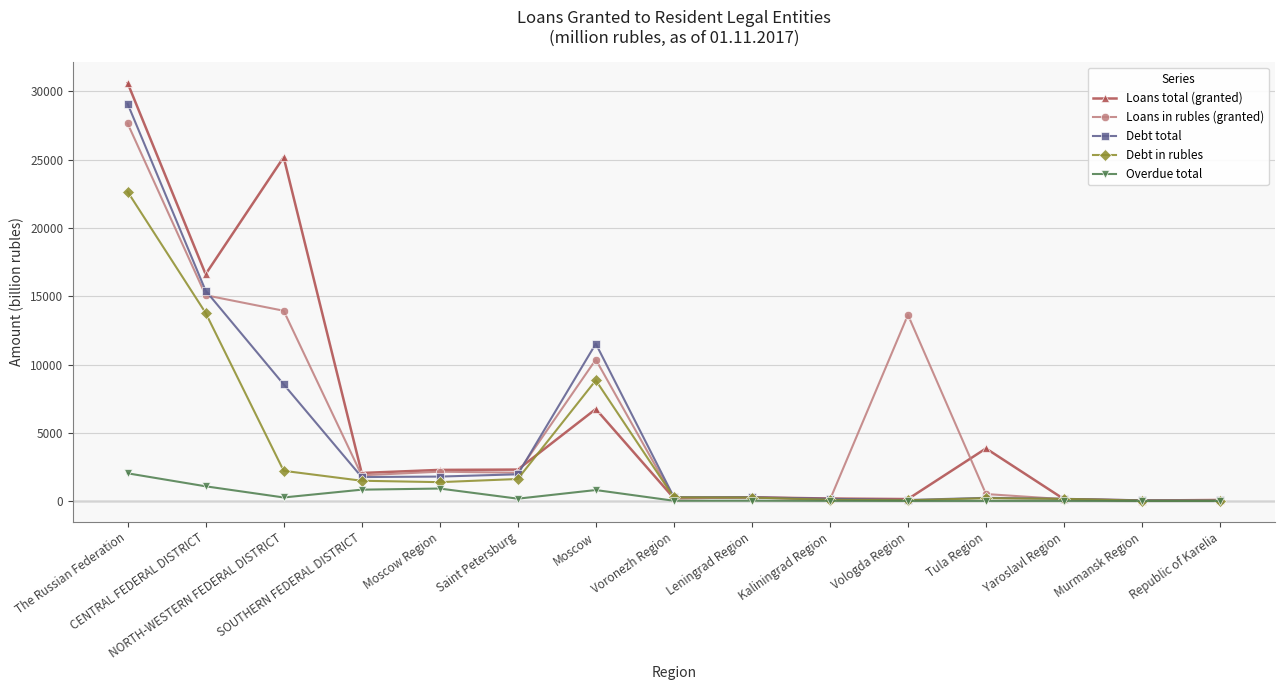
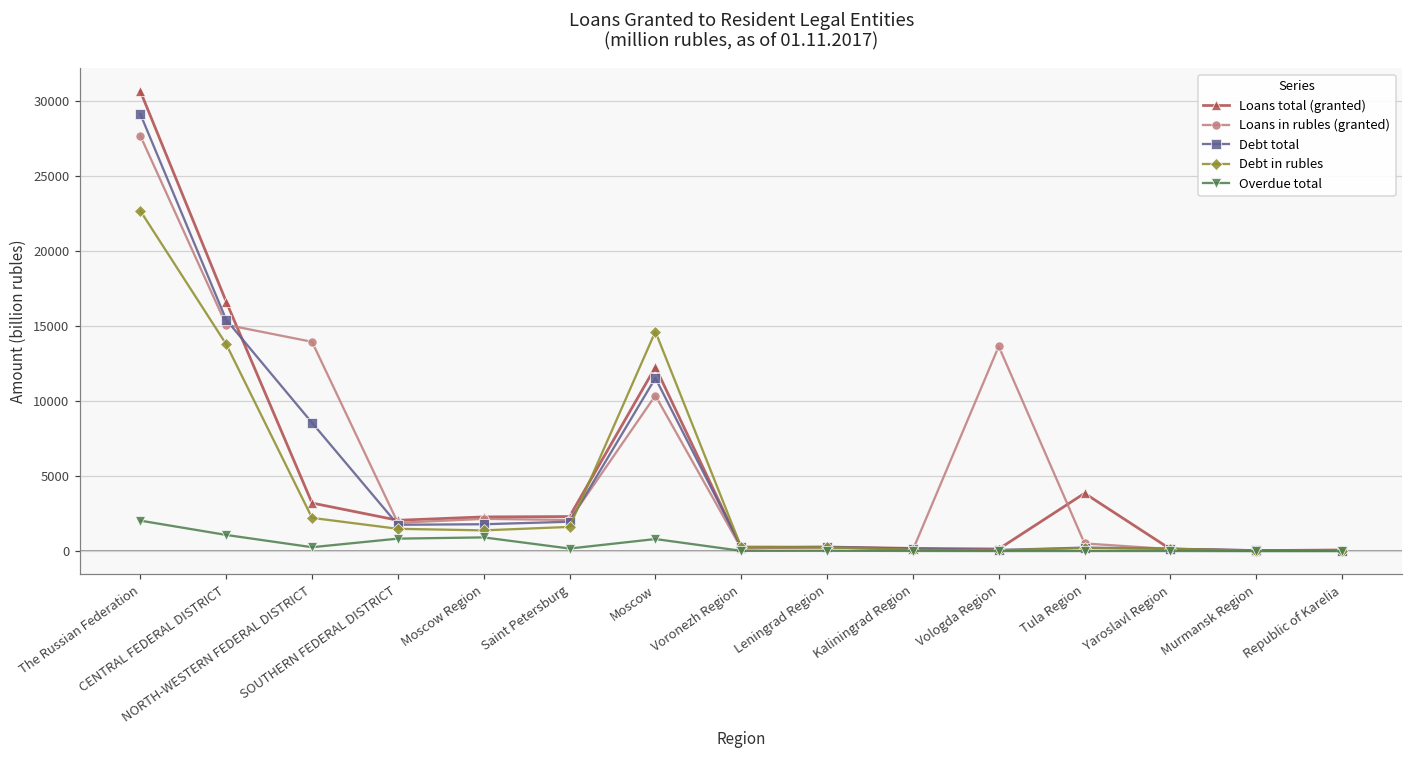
  {
    "Loans total (granted)": {
      "The Russian Federation": 30600,
      "CENTRAL FEDERAL DISTRICT": 16600,
-     "NORTH-WESTERN FEDERAL DISTRICT": 25200,
+     "NORTH-WESTERN FEDERAL DISTRICT": 3200,
      "Saint Petersburg": 2300,
-     "Moscow": 6700,
+     "Moscow": 12300,
      "Tula Region": 3900
    },
    "Loans in rubles (granted)": {
      "The Russian Federation": 27700,
      "CENTRAL FEDERAL DISTRICT": 15100,
      "NORTH-WESTERN FEDERAL DISTRICT": 13900,
      "Moscow": 10400,
      "Vologda Region": 13600,
      "Tula Region": 500
    },
    "Debt total": {
      "The Russian Federation": 29100,
      "CENTRAL FEDERAL DISTRICT": 15400,
      "NORTH-WESTERN FEDERAL DISTRICT": 8500,
      "Moscow Region": 1800,
      "Moscow": 11500
    },
    "Debt in rubles": {
      "The Russian Federation": 22700,
      "CENTRAL FEDERAL DISTRICT": 13800,
      "NORTH-WESTERN FEDERAL DISTRICT": 2200,
      "SOUTHERN FEDERAL DISTRICT": 1500,
      "Moscow Region": 1400,
      "Saint Petersburg": 1600,
-     "Moscow": 8800
+     "Moscow": 14600
    },
    "Overdue total": {
      "The Russian Federation": 2000,
      "CENTRAL FEDERAL DISTRICT": 1100,
      "NORTH-WESTERN FEDERAL DISTRICT": 300,
      "SOUTHERN FEDERAL DISTRICT": 800,
      "Moscow Region": 900,
      "Saint Petersburg": 200,
      "Moscow": 800,
      "Leningrad Region": 0,
      "Tula Region": 0
    }
  }
